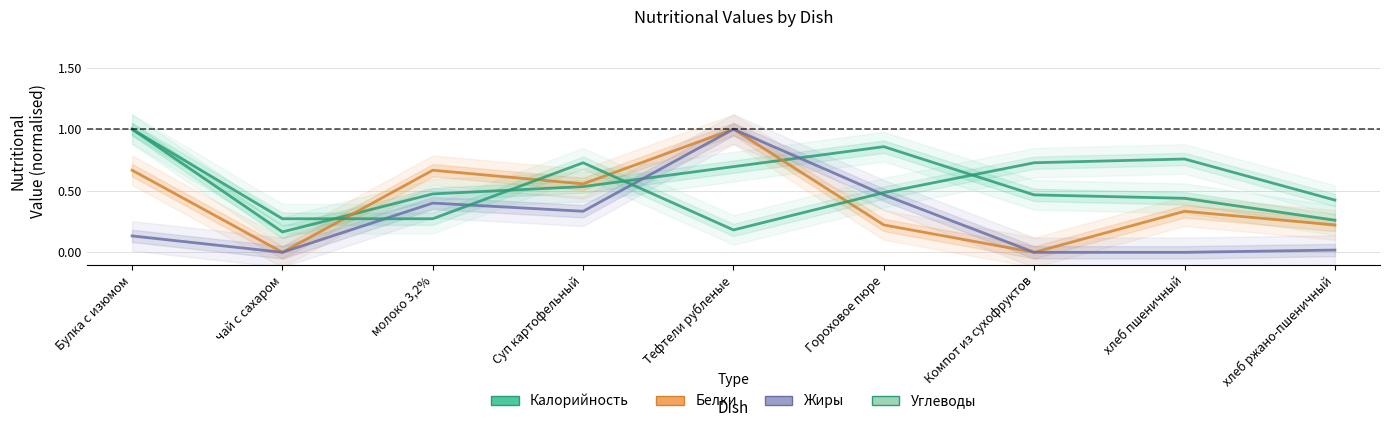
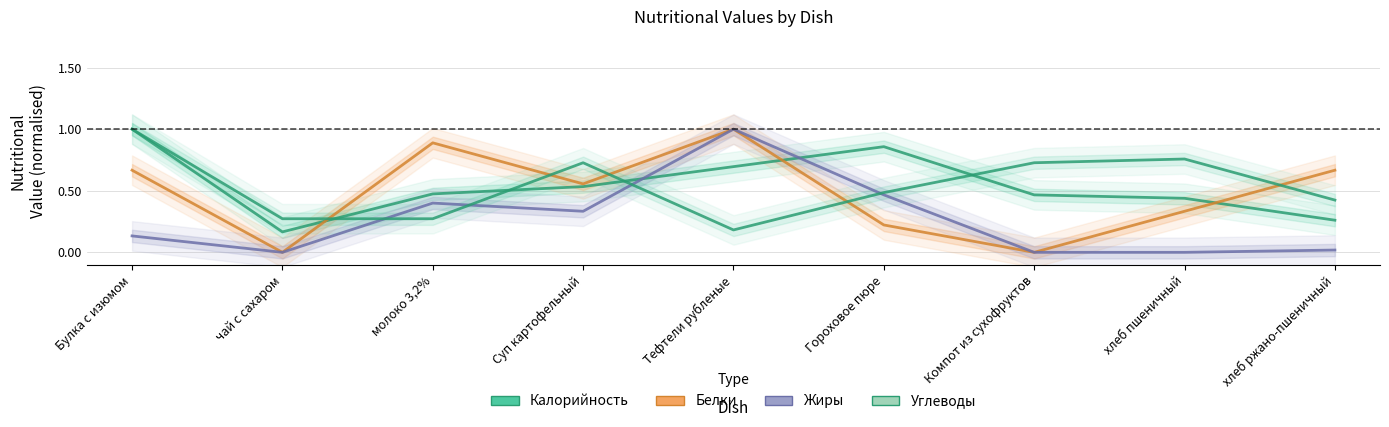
  {
    "Белки": {
      "Булка с изюмом": 0.67,
-     "молоко 3,2%": 0.67,
+     "молоко 3,2%": 0.89,
      "Суп картофельный": 0.56,
      "Гороховое пюре": 0.22,
      "хлеб пшеничный": 0.33,
-     "хлеб ржано-пшеничный": 0.22
+     "хлеб ржано-пшеничный": 0.67
    }
  }
